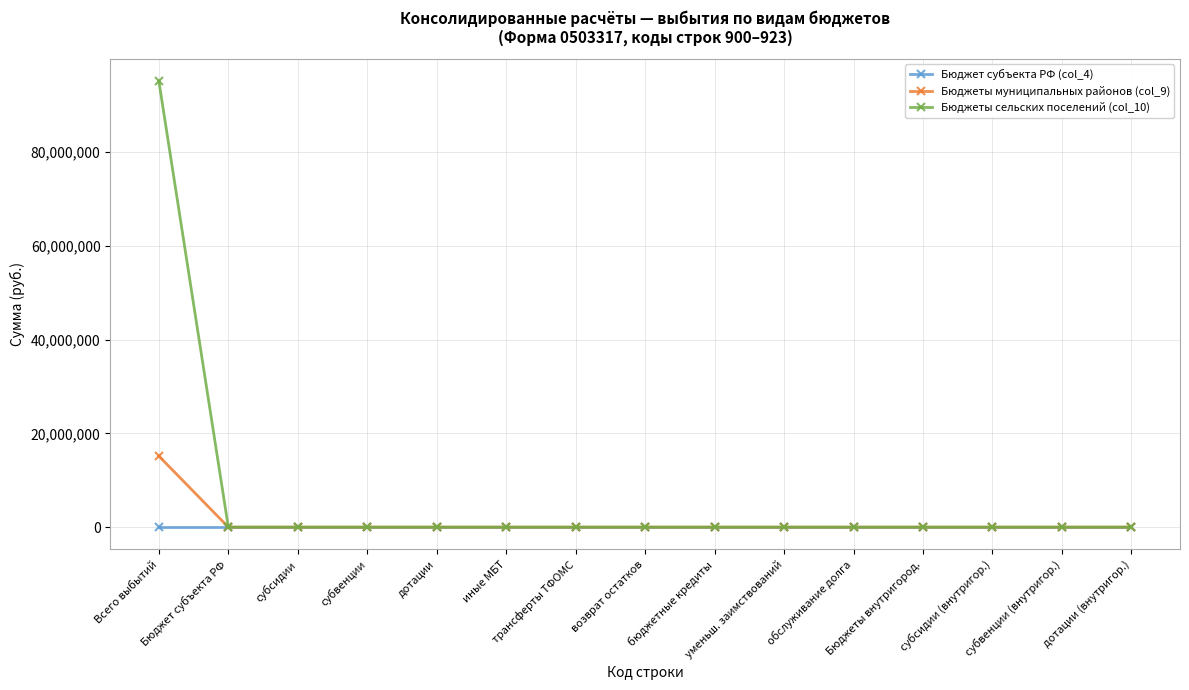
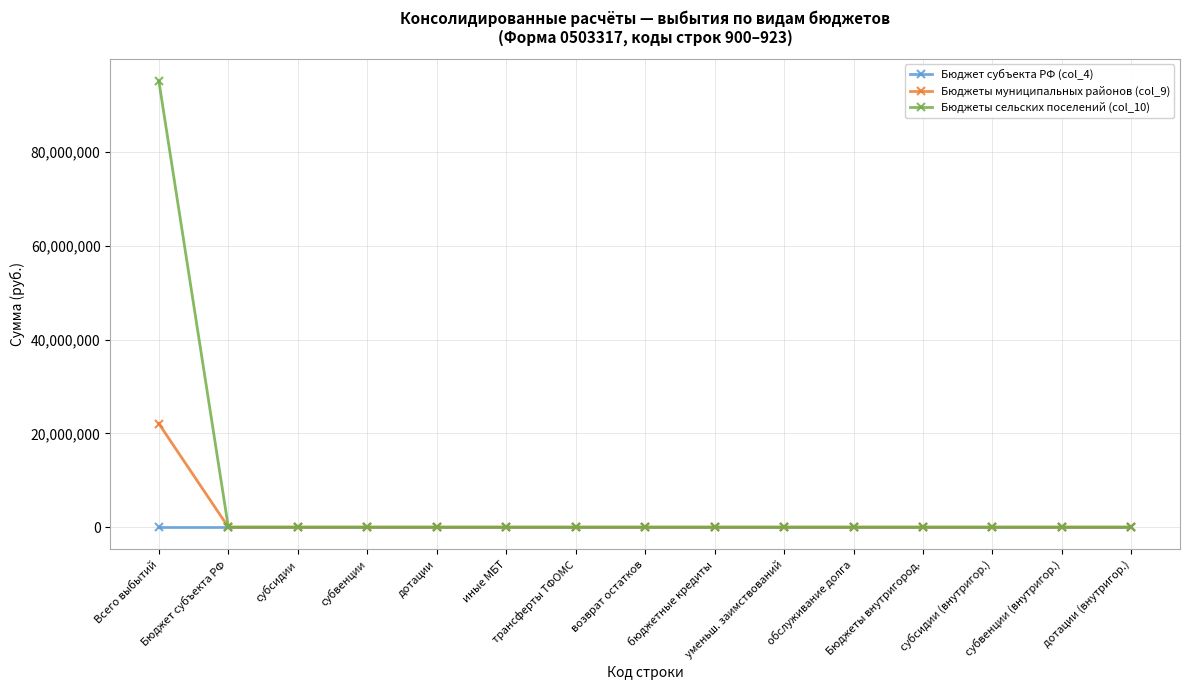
  {
    "Бюджет субъекта РФ (col_4)": {
      "Всего выбытий": "0"
    },
    "Бюджеты муниципальных районов (col_9)": {
-     "Всего выбытий": "15,000,000"
+     "Всего выбытий": "22,000,000"
    },
    "Бюджеты сельских поселений (col_10)": {
      "Всего выбытий": "95,000,000"
    }
  }
